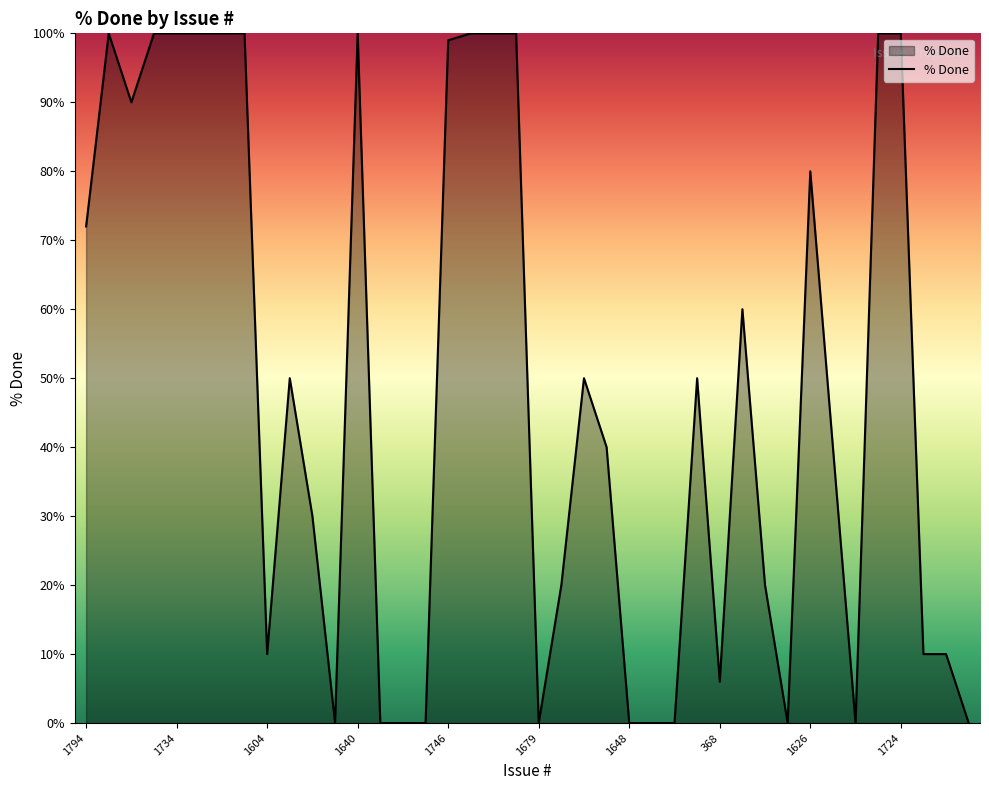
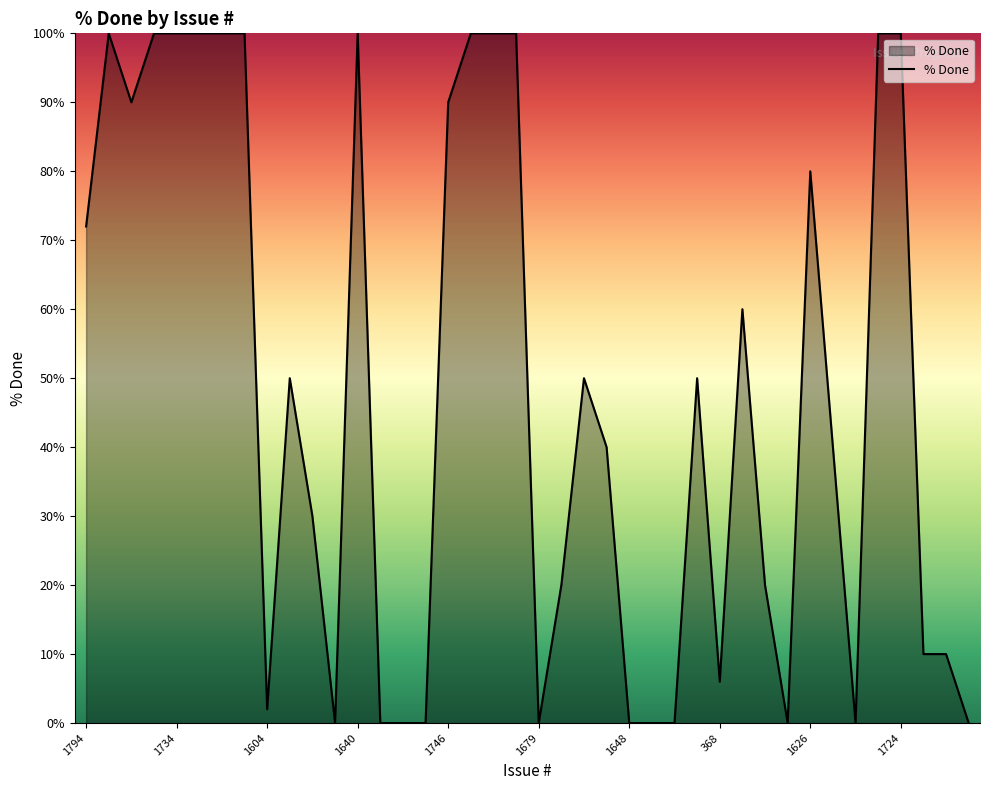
  {
    "1794": "72%",
    "1734": "100%",
-   "1604": "10%",
+   "1604": "2%",
    "1640": "100%",
-   "1746": "99%",
+   "1746": "90%",
    "1679": "0%",
    "1648": "0%",
    "368": "6%",
    "1626": "80%",
    "1724": "100%"
  }
